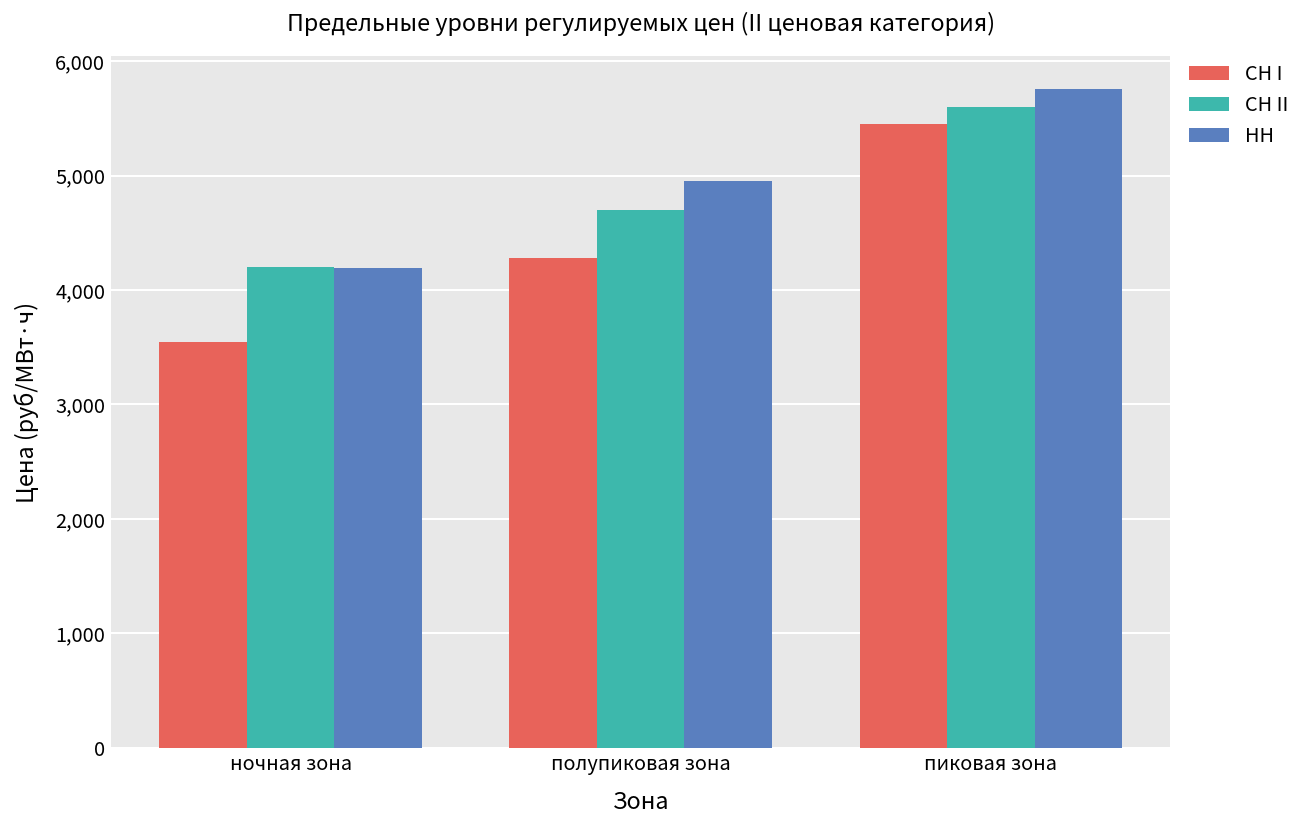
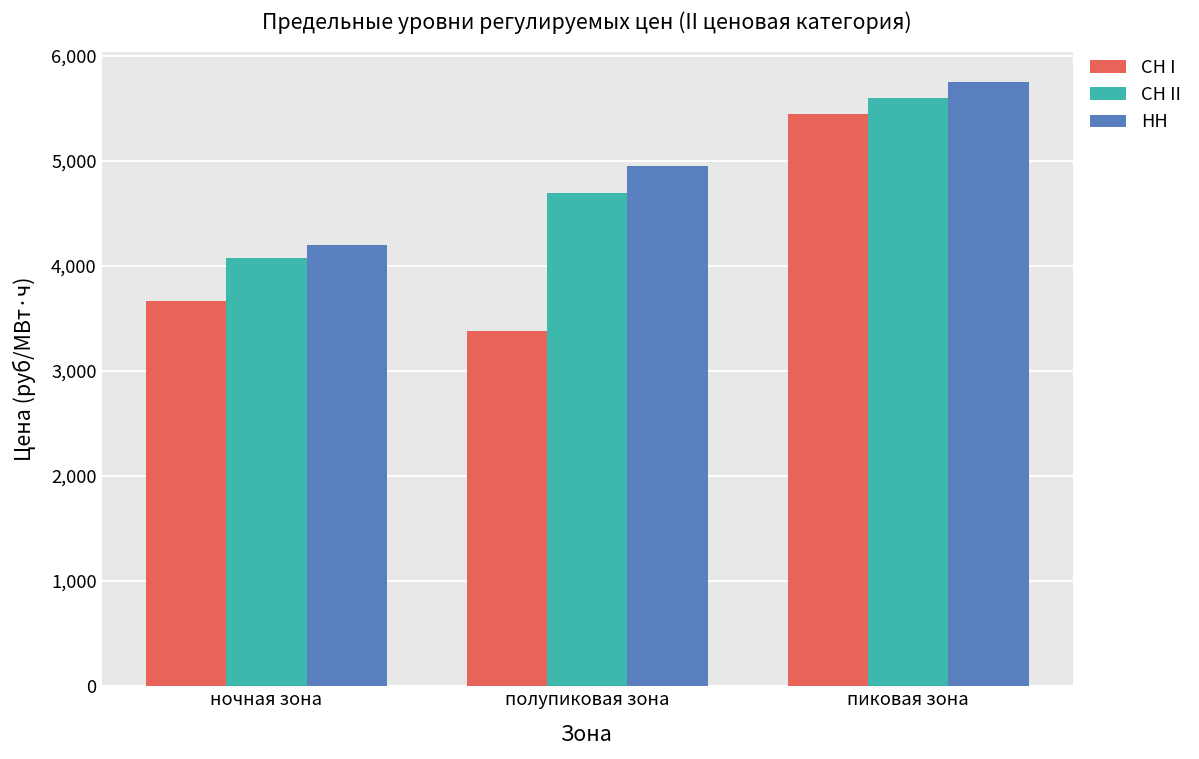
  {
    "СН I": {
-     "ночная зона": "3,500",
-     "полупиковая зона": "4,300",
+     "ночная зона": "3,700",
+     "полупиковая зона": "3,400",
      "пиковая зона": "5,400"
    },
    "СН II": {
-     "ночная зона": "4,200",
+     "ночная зона": "4,100",
      "полупиковая зона": "4,700",
      "пиковая зона": "5,600"
    },
    "НН": {
      "ночная зона": "4,200",
      "полупиковая зона": "4,900",
      "пиковая зона": "5,800"
    }
  }
